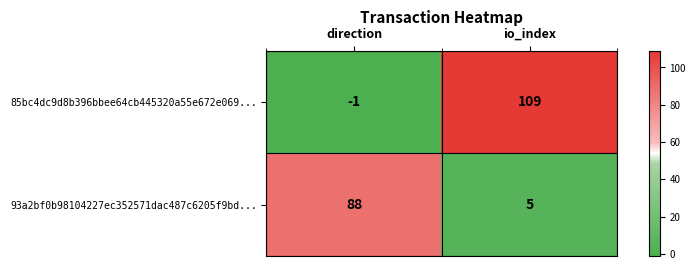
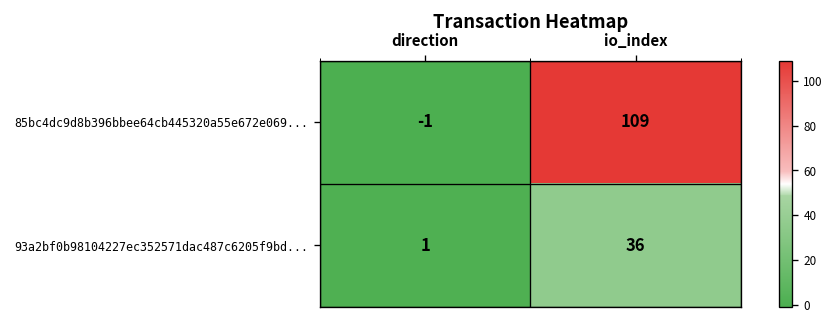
  {
    "85bc4dc9d8b396bbee64cb445320a55e672e069...": {
      "direction": -1,
      "io_index": 109
    },
    "93a2bf0b98104227ec352571dac487c6205f9bd...": {
-     "direction": 88,
-     "io_index": 5
+     "direction": 1,
+     "io_index": 36
    }
  }
